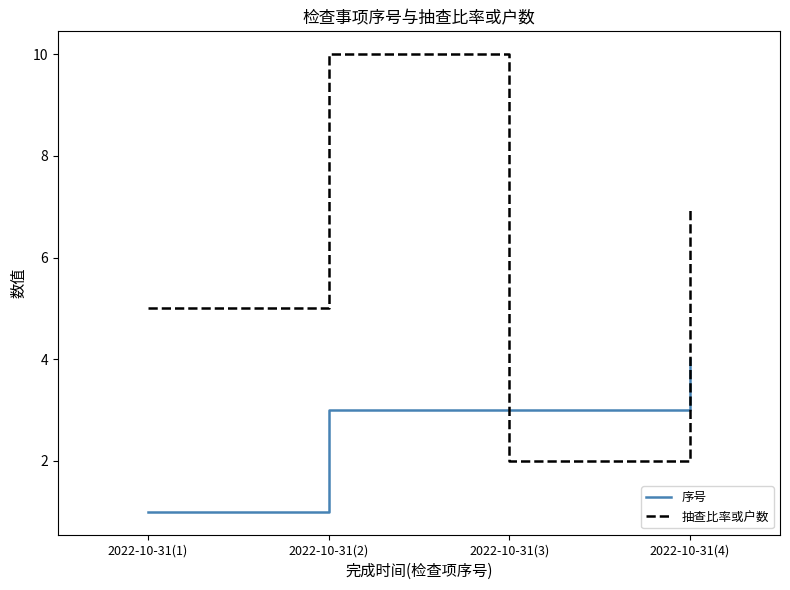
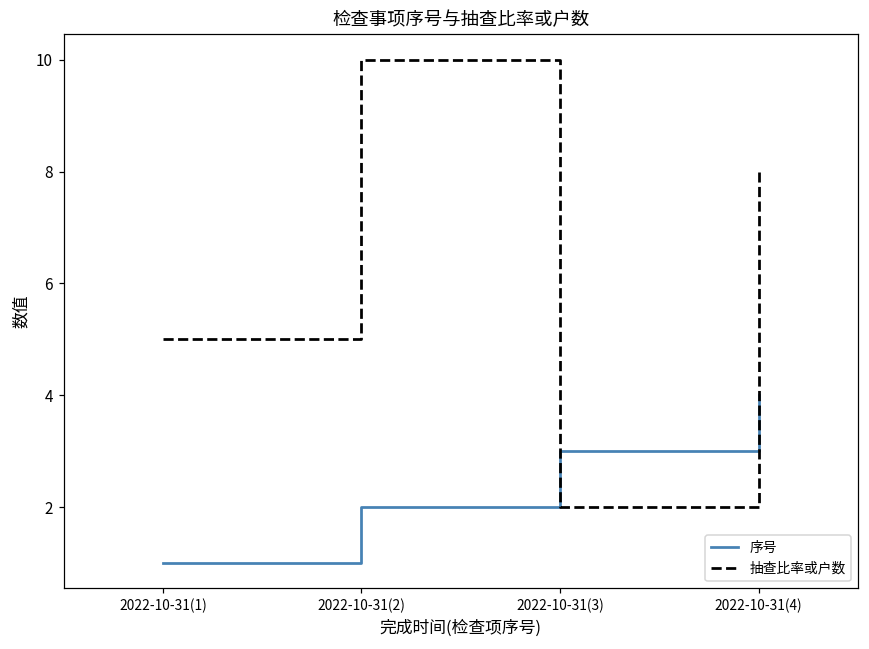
  {
    "序号": {
      "2022-10-31(1)": 1,
-     "2022-10-31(2)": 3,
+     "2022-10-31(2)": 2,
      "2022-10-31(3)": 3,
      "2022-10-31(4)": 4
    },
    "抽查比率或户数": {
      "2022-10-31(1)": 5,
      "2022-10-31(2)": 10,
      "2022-10-31(3)": 2,
-     "2022-10-31(4)": 7
+     "2022-10-31(4)": 8
    }
  }
